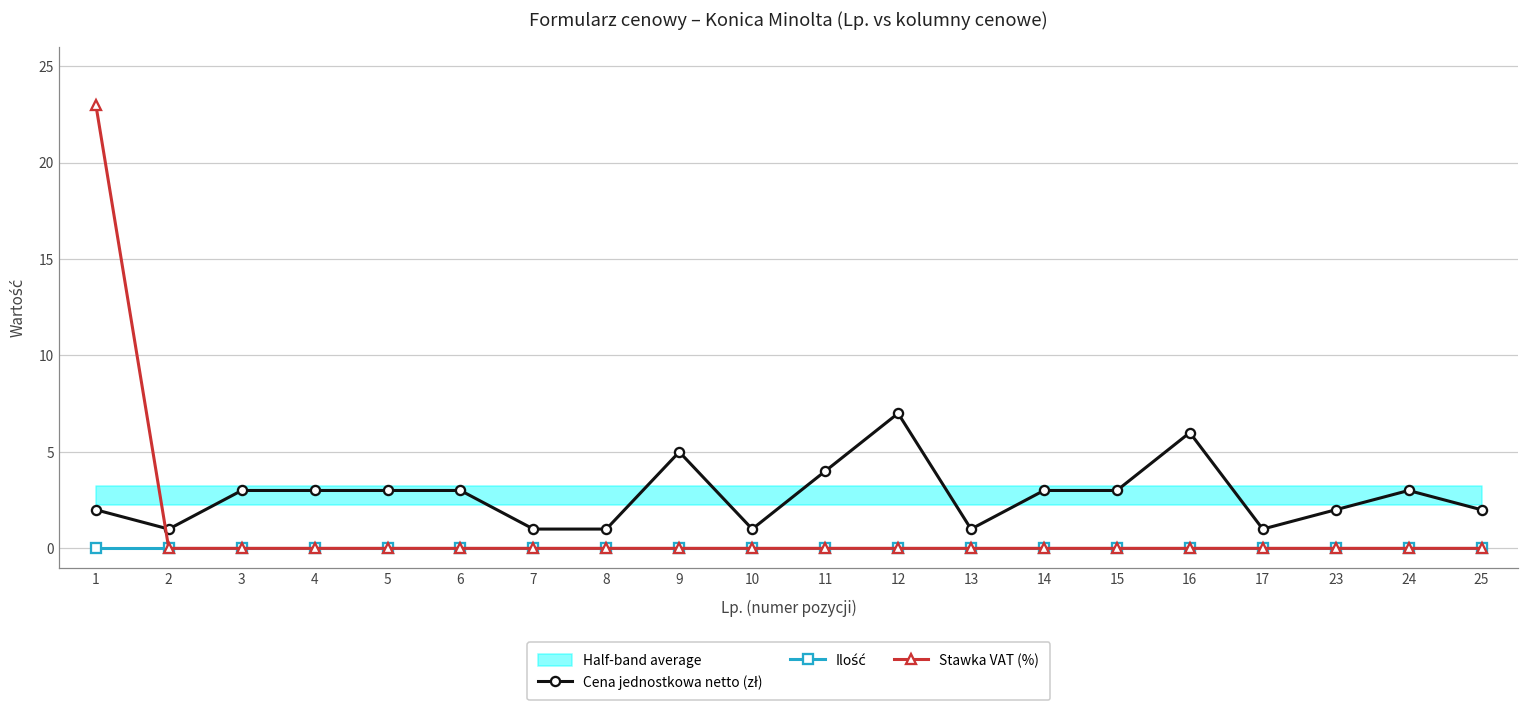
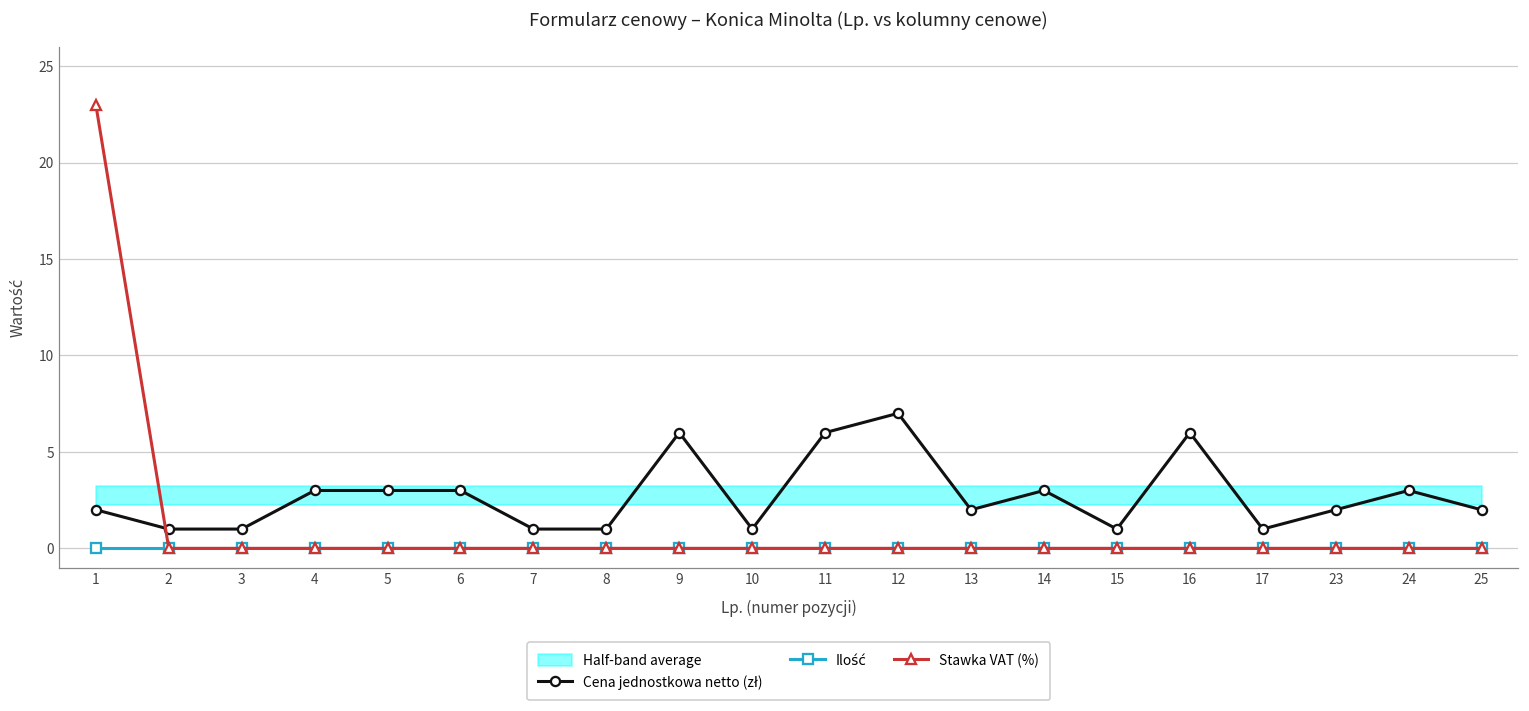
  {
    "Cena jednostkowa netto (zł)": {
      "1": 2,
      "2": 1,
-     "3": 3,
+     "3": 1,
      "4": 3,
      "5": 3,
      "6": 3,
      "7": 1,
      "8": 1,
-     "9": 5,
+     "9": 6,
      "10": 1,
-     "11": 4,
+     "11": 6,
      "12": 7,
-     "13": 1,
+     "13": 2,
      "14": 3,
-     "15": 3,
+     "15": 1,
      "16": 6,
      "17": 1,
      "23": 2,
      "24": 3,
      "25": 2
    },
    "Half-band average": {
      "1": 3.3,
      "2": 3.3,
      "3": 3.3,
      "4": 3.3,
      "5": 3.3,
      "6": 3.3,
      "7": 3.3,
      "8": 3.3,
      "9": 3.3,
      "10": 3.3,
      "11": 3.3,
      "12": 3.3,
      "13": 3.3,
      "14": 3.3,
      "15": 3.3,
      "16": 3.3,
      "17": 3.3,
      "23": 3.3,
      "24": 3.3,
      "25": 3.3
    },
    "Ilość": {
      "1": 0
    },
    "Stawka VAT (%)": {
      "1": 23
    }
  }
